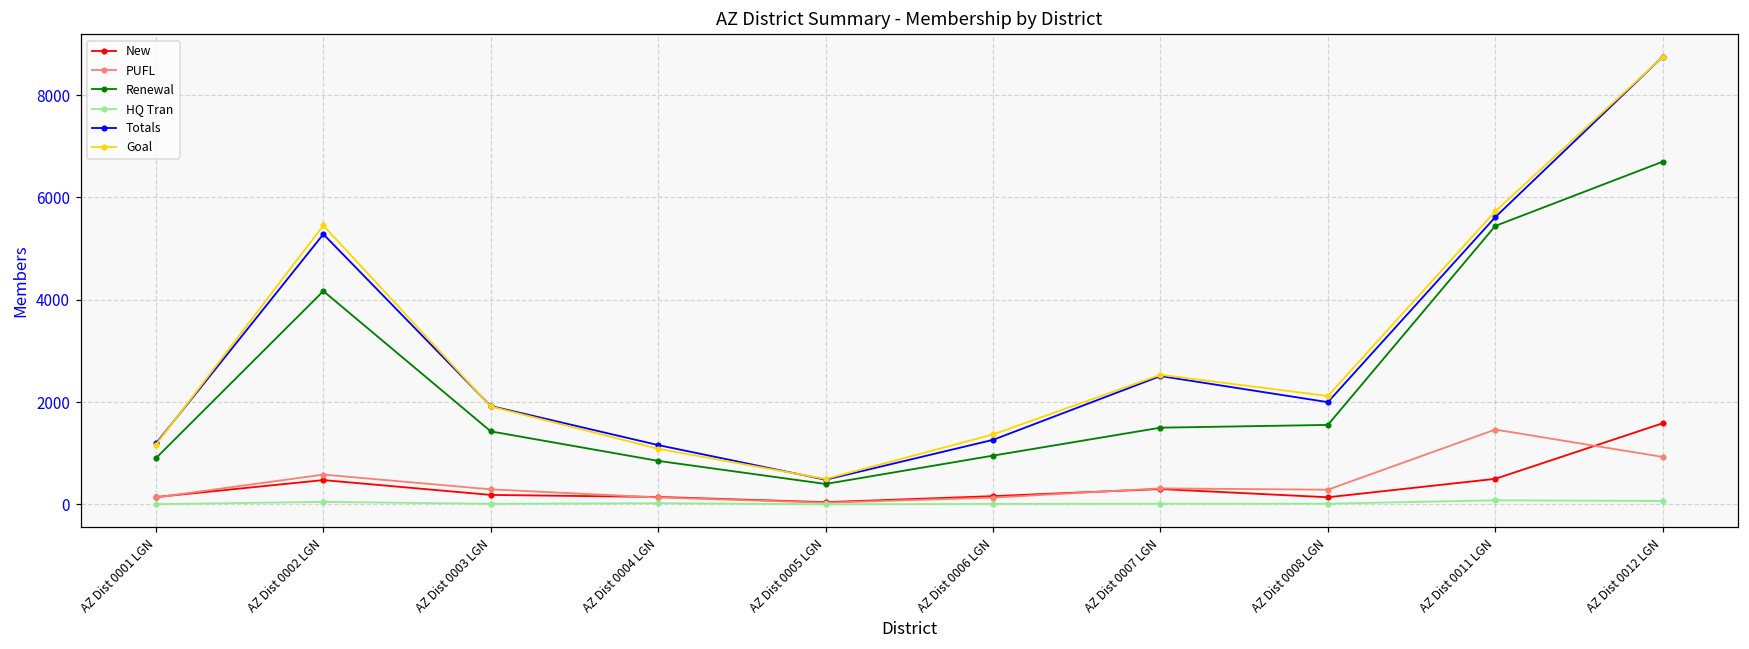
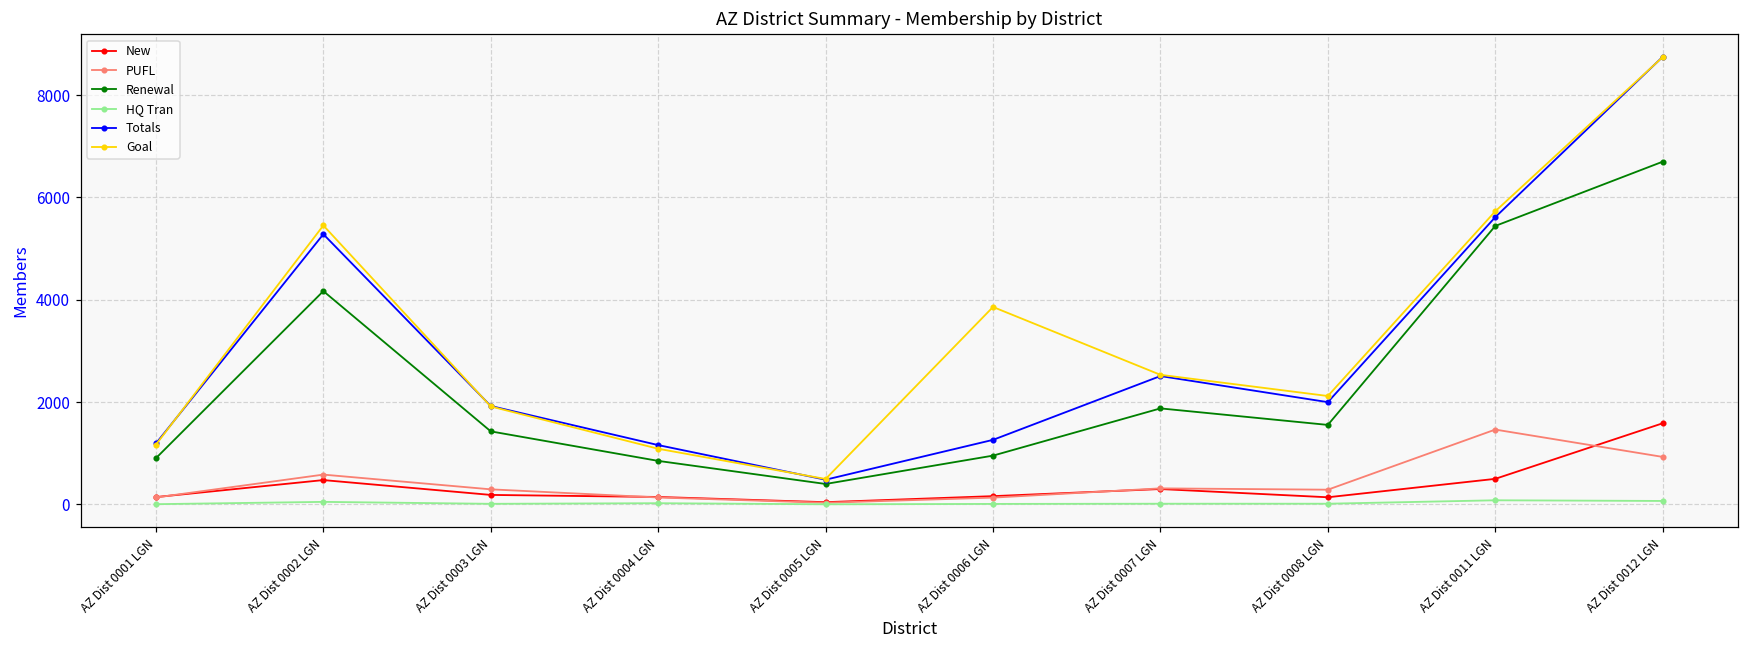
  {
    "New": {
      "AZ Dist 0002 LGN": 500,
      "AZ Dist 0003 LGN": 200,
      "AZ Dist 0008 LGN": 100,
      "AZ Dist 0011 LGN": 500,
      "AZ Dist 0012 LGN": 1600
    },
    "PUFL": {
      "AZ Dist 0002 LGN": 600,
      "AZ Dist 0003 LGN": 300,
      "AZ Dist 0008 LGN": 300,
      "AZ Dist 0011 LGN": 1500,
      "AZ Dist 0012 LGN": 900
    },
    "Renewal": {
      "AZ Dist 0001 LGN": 900,
      "AZ Dist 0002 LGN": 4200,
      "AZ Dist 0003 LGN": 1400,
      "AZ Dist 0004 LGN": 900,
      "AZ Dist 0005 LGN": 400,
      "AZ Dist 0006 LGN": 1000,
-     "AZ Dist 0007 LGN": 1500,
+     "AZ Dist 0007 LGN": 1900,
      "AZ Dist 0008 LGN": 1600,
      "AZ Dist 0011 LGN": 5400,
      "AZ Dist 0012 LGN": 6700
    },
    "HQ Tran": {
      "AZ Dist 0001 LGN": 0,
      "AZ Dist 0002 LGN": 100,
      "AZ Dist 0003 LGN": 0,
      "AZ Dist 0004 LGN": 0,
      "AZ Dist 0006 LGN": 0,
      "AZ Dist 0007 LGN": 0,
      "AZ Dist 0008 LGN": 0,
      "AZ Dist 0011 LGN": 100,
      "AZ Dist 0012 LGN": 100
    },
    "Totals": {
      "AZ Dist 0002 LGN": 5300,
      "AZ Dist 0004 LGN": 1200,
      "AZ Dist 0006 LGN": 1300,
      "AZ Dist 0008 LGN": 2000,
      "AZ Dist 0011 LGN": 5600
    },
    "Goal": {
      "AZ Dist 0002 LGN": 5500,
      "AZ Dist 0004 LGN": 1100,
-     "AZ Dist 0006 LGN": 1400,
+     "AZ Dist 0006 LGN": 3900,
      "AZ Dist 0008 LGN": 2100,
      "AZ Dist 0011 LGN": 5700
    }
  }
